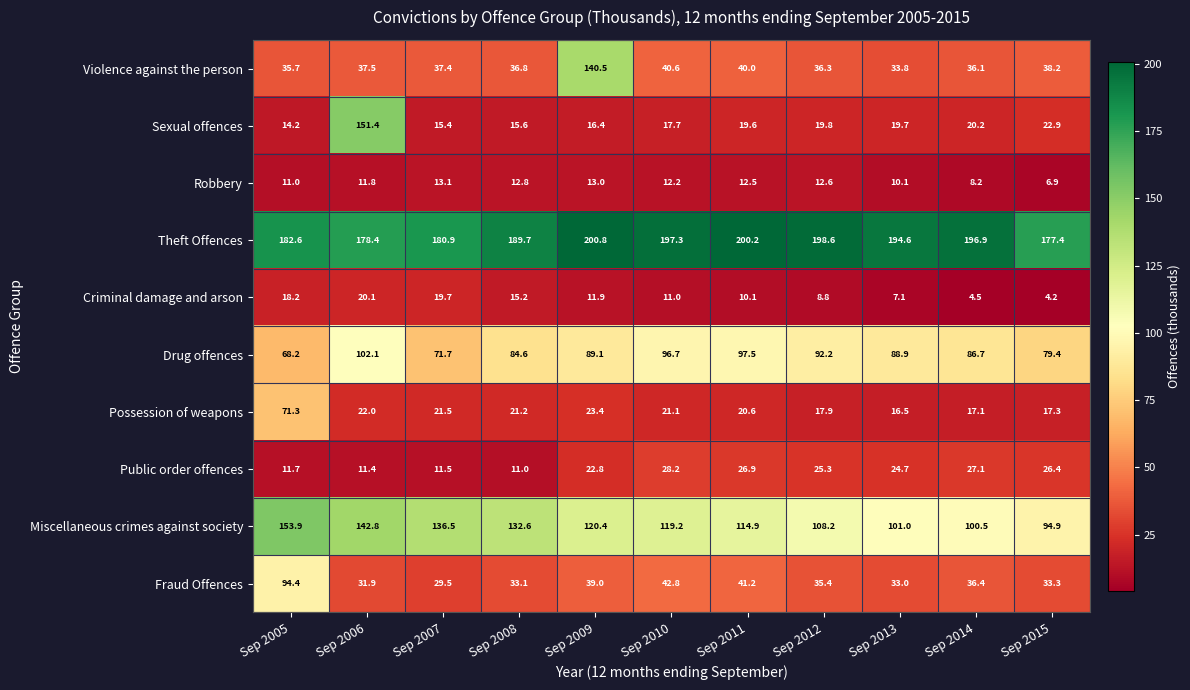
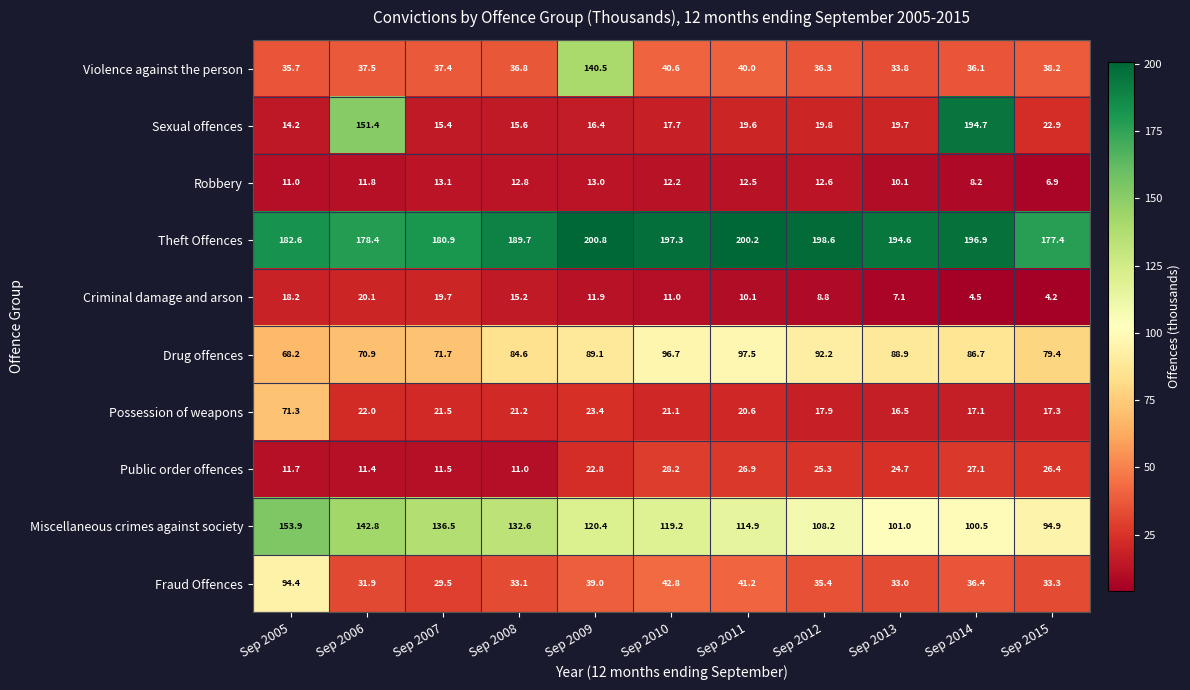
  {
    "Violence against the person": {
      "Sep 2005": 35.7,
      "Sep 2006": 37.5,
      "Sep 2007": 37.4,
      "Sep 2008": 36.8,
      "Sep 2009": 140.5,
      "Sep 2010": 40.6,
      "Sep 2011": 40.0,
      "Sep 2012": 36.3,
      "Sep 2013": 33.8,
      "Sep 2014": 36.1,
      "Sep 2015": 38.2
    },
    "Sexual offences": {
      "Sep 2005": 14.2,
      "Sep 2006": 151.4,
      "Sep 2007": 15.4,
      "Sep 2008": 15.6,
      "Sep 2009": 16.4,
      "Sep 2010": 17.7,
      "Sep 2011": 19.6,
      "Sep 2012": 19.8,
      "Sep 2013": 19.7,
-     "Sep 2014": 20.2,
+     "Sep 2014": 194.7,
      "Sep 2015": 22.9
    },
    "Robbery": {
      "Sep 2005": 11.0,
      "Sep 2006": 11.8,
      "Sep 2007": 13.1,
      "Sep 2008": 12.8,
      "Sep 2009": 13.0,
      "Sep 2010": 12.2,
      "Sep 2011": 12.5,
      "Sep 2012": 12.6,
      "Sep 2013": 10.1,
      "Sep 2014": 8.2,
      "Sep 2015": 6.9
    },
    "Theft Offences": {
      "Sep 2005": 182.6,
      "Sep 2006": 178.4,
      "Sep 2007": 180.9,
      "Sep 2008": 189.7,
      "Sep 2009": 200.8,
      "Sep 2010": 197.3,
      "Sep 2011": 200.2,
      "Sep 2012": 198.6,
      "Sep 2013": 194.6,
      "Sep 2014": 196.9,
      "Sep 2015": 177.4
    },
    "Criminal damage and arson": {
      "Sep 2005": 18.2,
      "Sep 2006": 20.1,
      "Sep 2007": 19.7,
      "Sep 2008": 15.2,
      "Sep 2009": 11.9,
      "Sep 2010": 11.0,
      "Sep 2011": 10.1,
      "Sep 2012": 8.8,
      "Sep 2013": 7.1,
      "Sep 2014": 4.5,
      "Sep 2015": 4.2
    },
    "Drug offences": {
      "Sep 2005": 68.2,
-     "Sep 2006": 102.1,
+     "Sep 2006": 70.9,
      "Sep 2007": 71.7,
      "Sep 2008": 84.6,
      "Sep 2009": 89.1,
      "Sep 2010": 96.7,
      "Sep 2011": 97.5,
      "Sep 2012": 92.2,
      "Sep 2013": 88.9,
      "Sep 2014": 86.7,
      "Sep 2015": 79.4
    },
    "Possession of weapons": {
      "Sep 2005": 71.3,
      "Sep 2006": 22.0,
      "Sep 2007": 21.5,
      "Sep 2008": 21.2,
      "Sep 2009": 23.4,
      "Sep 2010": 21.1,
      "Sep 2011": 20.6,
      "Sep 2012": 17.9,
      "Sep 2013": 16.5,
      "Sep 2014": 17.1,
      "Sep 2015": 17.3
    },
    "Public order offences": {
      "Sep 2005": 11.7,
      "Sep 2006": 11.4,
      "Sep 2007": 11.5,
      "Sep 2008": 11.0,
      "Sep 2009": 22.8,
      "Sep 2010": 28.2,
      "Sep 2011": 26.9,
      "Sep 2012": 25.3,
      "Sep 2013": 24.7,
      "Sep 2014": 27.1,
      "Sep 2015": 26.4
    },
    "Miscellaneous crimes against society": {
      "Sep 2005": 153.9,
      "Sep 2006": 142.8,
      "Sep 2007": 136.5,
      "Sep 2008": 132.6,
      "Sep 2009": 120.4,
      "Sep 2010": 119.2,
      "Sep 2011": 114.9,
      "Sep 2012": 108.2,
      "Sep 2013": 101.0,
      "Sep 2014": 100.5,
      "Sep 2015": 94.9
    },
    "Fraud Offences": {
      "Sep 2005": 94.4,
      "Sep 2006": 31.9,
      "Sep 2007": 29.5,
      "Sep 2008": 33.1,
      "Sep 2009": 39.0,
      "Sep 2010": 42.8,
      "Sep 2011": 41.2,
      "Sep 2012": 35.4,
      "Sep 2013": 33.0,
      "Sep 2014": 36.4,
      "Sep 2015": 33.3
    }
  }
